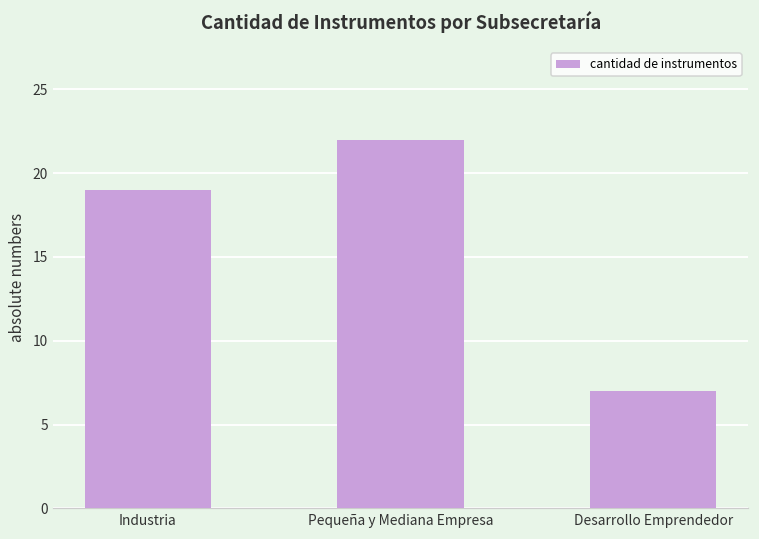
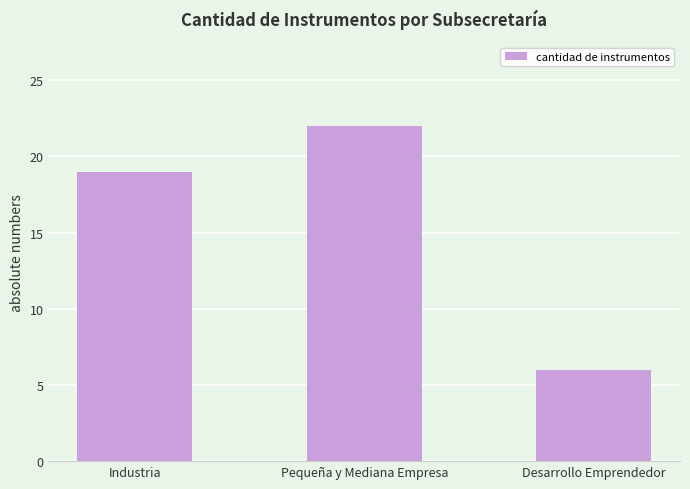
  {
    "Industria": 19,
    "Pequeña y Mediana Empresa": 22,
-   "Desarrollo Emprendedor": 7
+   "Desarrollo Emprendedor": 6
  }
